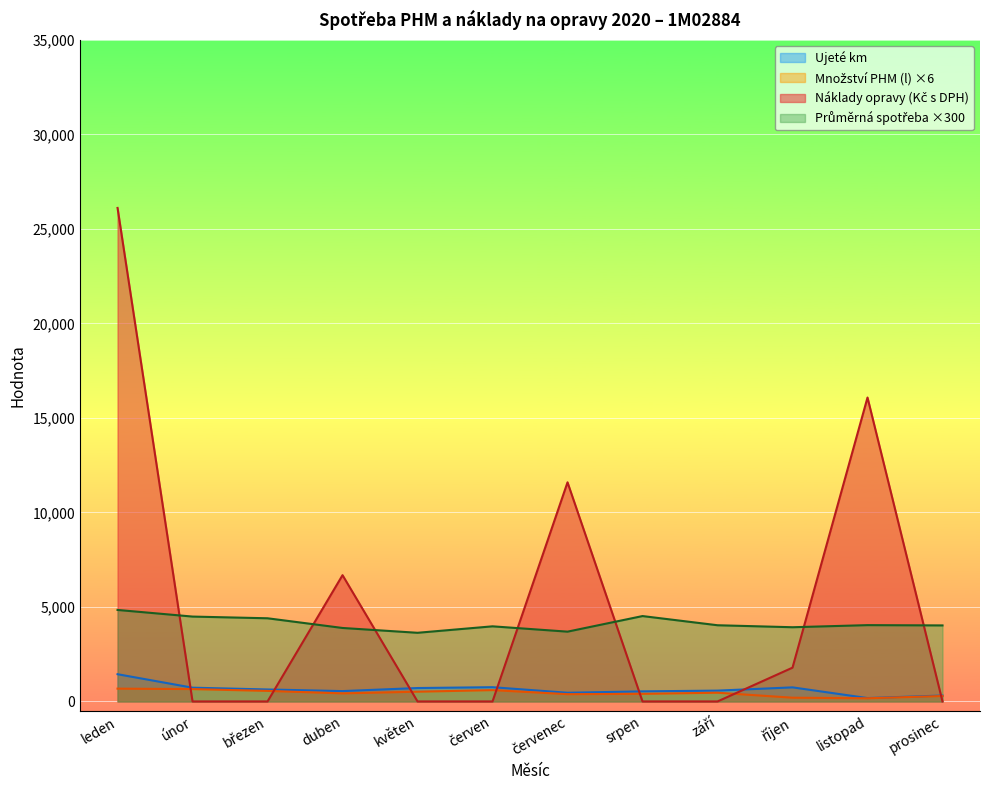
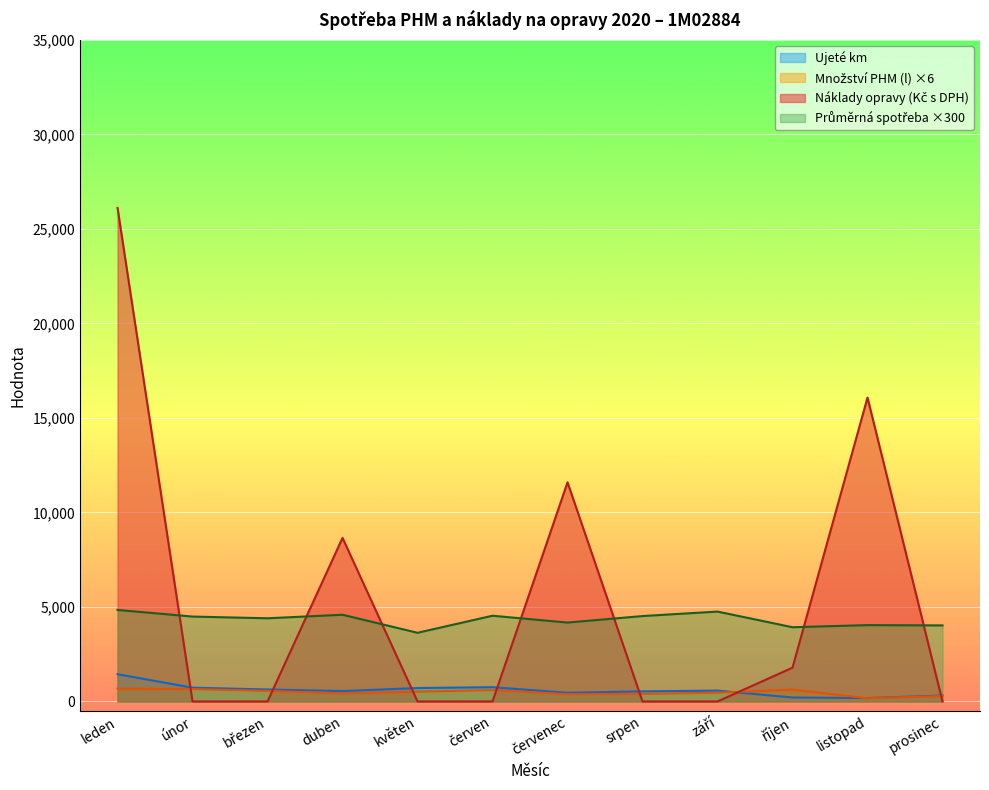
  {
    "Ujeté km": {
      "leden": "1,400",
      "květen": "700",
      "červen": "800",
-     "říjen": "700"
+     "říjen": "200"
    },
    "Množství PHM (l) ×6": {
      "leden": "700",
      "květen": "500",
      "červen": "600",
-     "říjen": "200"
+     "říjen": "600"
    },
    "Náklady opravy (Kč s DPH)": {
      "leden": "26,100",
      "únor": "0",
      "březen": "0",
-     "duben": "6,700",
+     "duben": "8,700",
      "květen": "0",
      "červen": "0",
      "červenec": "11,600",
      "srpen": "0",
      "září": "0",
      "říjen": "1,800",
      "listopad": "16,100",
      "prosinec": "0"
    },
    "Průměrná spotřeba ×300": {
      "leden": "4,800",
      "únor": "4,500",
      "březen": "4,400",
-     "duben": "3,900",
+     "duben": "4,600",
      "květen": "3,600",
-     "červen": "4,000",
-     "červenec": "3,700",
+     "červen": "4,500",
+     "červenec": "4,200",
      "srpen": "4,500",
-     "září": "4,000",
+     "září": "4,800",
      "říjen": "3,900",
      "listopad": "4,000",
      "prosinec": "4,000"
    }
  }
